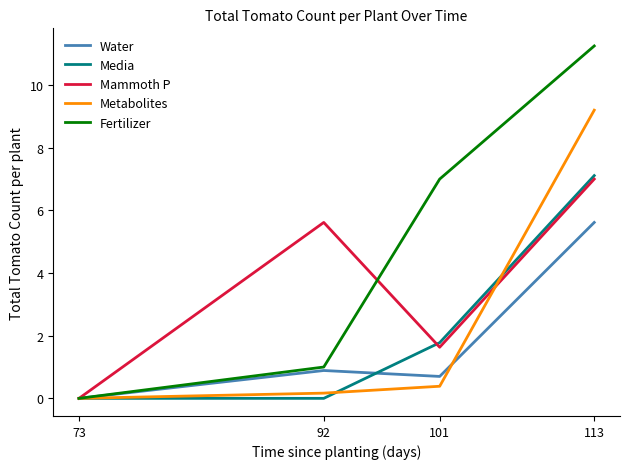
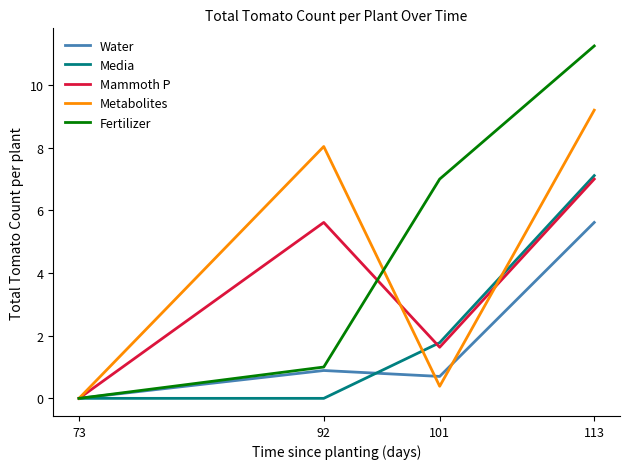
  {
    "Water": {
      "92": 0.9,
      "101": 0.7,
      "113": 5.6
    },
    "Media": {
      "92": 0.0,
      "101": 1.8,
      "113": 7.1
    },
    "Mammoth P": {
      "92": 5.6,
      "101": 1.6,
      "113": 7.0
    },
    "Metabolites": {
-     "92": 0.2,
+     "92": 8.0,
      "101": 0.4,
      "113": 9.2
    },
    "Fertilizer": {
      "92": 1.0,
      "101": 7.0,
      "113": 11.3
    }
  }
